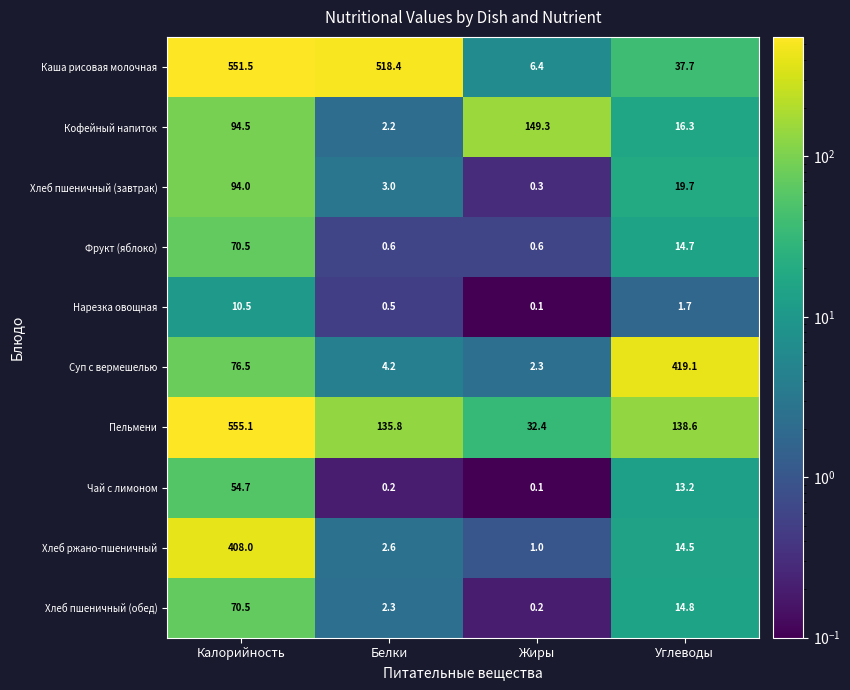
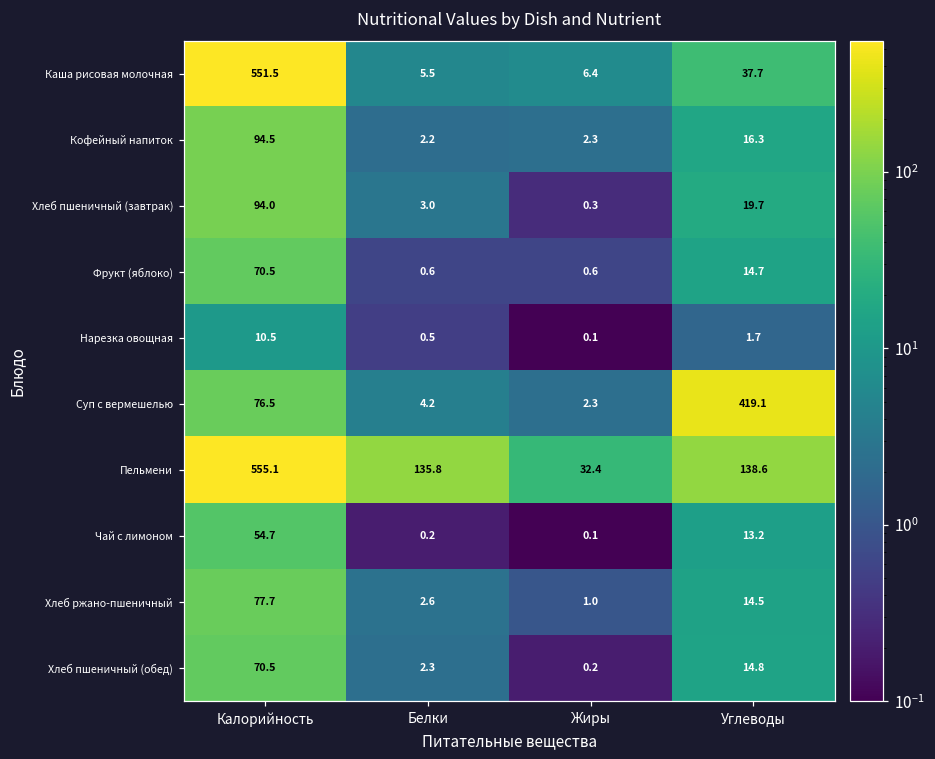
  {
    "Каша рисовая молочная": {
      "Калорийность": 551.5,
-     "Белки": 518.4,
+     "Белки": 5.5,
      "Жиры": 6.4,
      "Углеводы": 37.7
    },
    "Кофейный напиток": {
      "Калорийность": 94.5,
      "Белки": 2.2,
-     "Жиры": 149.3,
+     "Жиры": 2.3,
      "Углеводы": 16.3
    },
    "Хлеб пшеничный (завтрак)": {
      "Калорийность": 94.0,
      "Белки": 3.0,
      "Жиры": 0.3,
      "Углеводы": 19.7
    },
    "Фрукт (яблоко)": {
      "Калорийность": 70.5,
      "Белки": 0.6,
      "Жиры": 0.6,
      "Углеводы": 14.7
    },
    "Нарезка овощная": {
      "Калорийность": 10.5,
      "Белки": 0.5,
      "Жиры": 0.1,
      "Углеводы": 1.7
    },
    "Суп с вермешелью": {
      "Калорийность": 76.5,
      "Белки": 4.2,
      "Жиры": 2.3,
      "Углеводы": 419.1
    },
    "Пельмени": {
      "Калорийность": 555.1,
      "Белки": 135.8,
      "Жиры": 32.4,
      "Углеводы": 138.6
    },
    "Чай с лимоном": {
      "Калорийность": 54.7,
      "Белки": 0.2,
      "Жиры": 0.1,
      "Углеводы": 13.2
    },
    "Хлеб ржано-пшеничный": {
-     "Калорийность": 408.0,
+     "Калорийность": 77.7,
      "Белки": 2.6,
      "Жиры": 1.0,
      "Углеводы": 14.5
    },
    "Хлеб пшеничный (обед)": {
      "Калорийность": 70.5,
      "Белки": 2.3,
      "Жиры": 0.2,
      "Углеводы": 14.8
    }
  }
